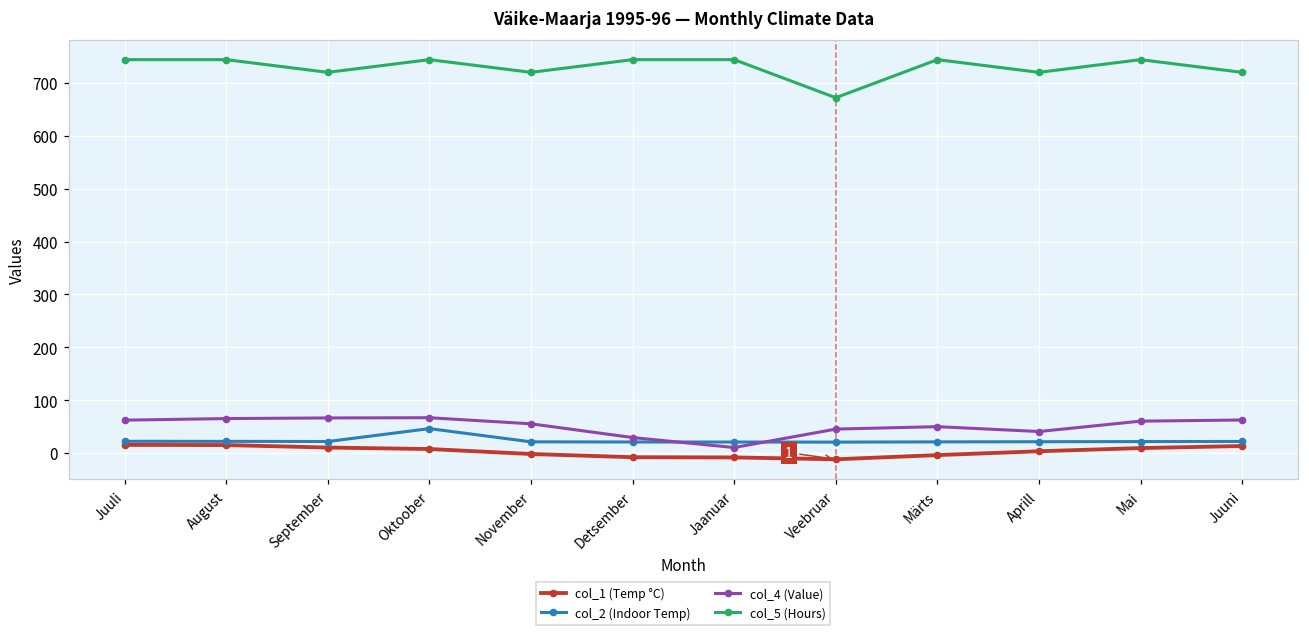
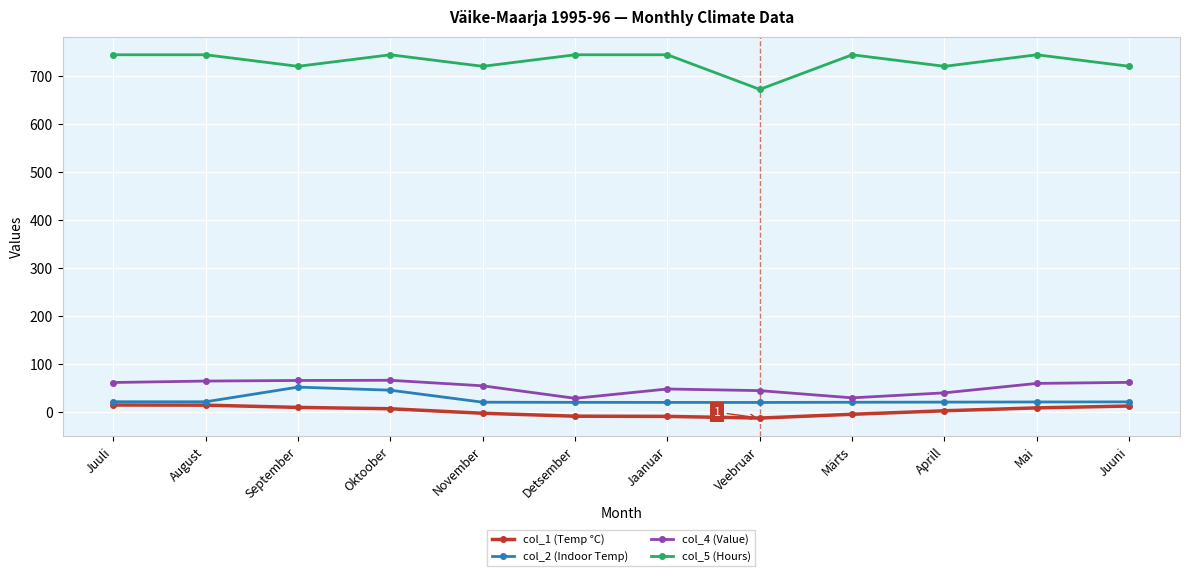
  {
    "col_1 (Temp °C)": {
      "Juuli": 20,
      "August": 20,
      "September": 10,
      "Oktoober": 10,
      "November": 0,
      "Detsember": -10,
      "Jaanuar": -10,
      "Märts": 0,
      "Aprill": 0,
      "Mai": 10,
      "Juuni": 10
    },
    "col_2 (Indoor Temp)": {
      "Juuli": 20,
      "August": 20,
-     "September": 20,
+     "September": 50,
      "Oktoober": 50,
      "November": 20,
      "Detsember": 20,
      "Jaanuar": 20,
      "Veebruar": 20,
      "Märts": 20,
      "Aprill": 20,
      "Mai": 20,
      "Juuni": 20
    },
    "col_4 (Value)": {
      "Juuli": 60,
      "August": 70,
      "September": 70,
      "Oktoober": 70,
      "November": 60,
      "Detsember": 30,
-     "Jaanuar": 10,
+     "Jaanuar": 50,
      "Veebruar": 50,
-     "Märts": 50,
+     "Märts": 30,
      "Aprill": 40,
      "Mai": 60,
      "Juuni": 60
    },
    "col_5 (Hours)": {
      "Juuli": 740,
      "August": 740,
      "September": 720,
      "Oktoober": 740,
      "November": 720,
      "Detsember": 740,
      "Jaanuar": 740,
      "Veebruar": 670,
      "Märts": 740,
      "Aprill": 720,
      "Mai": 740,
      "Juuni": 720
    }
  }
